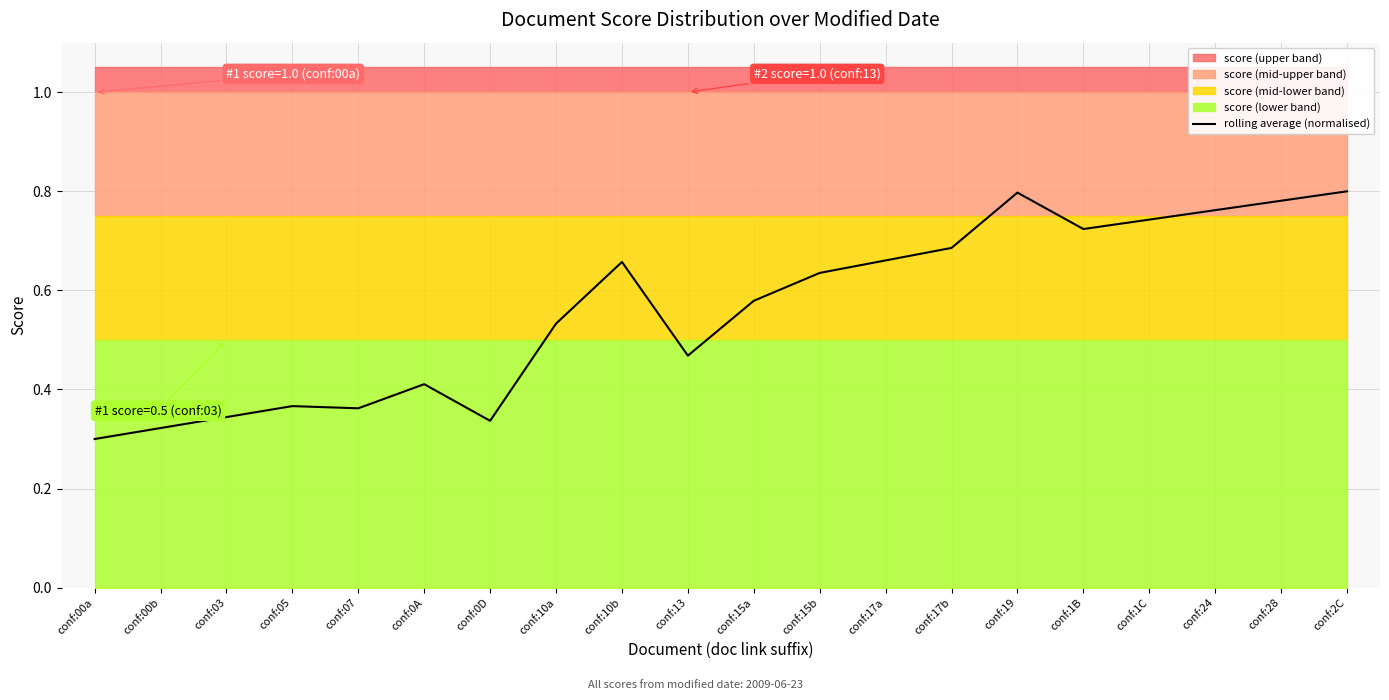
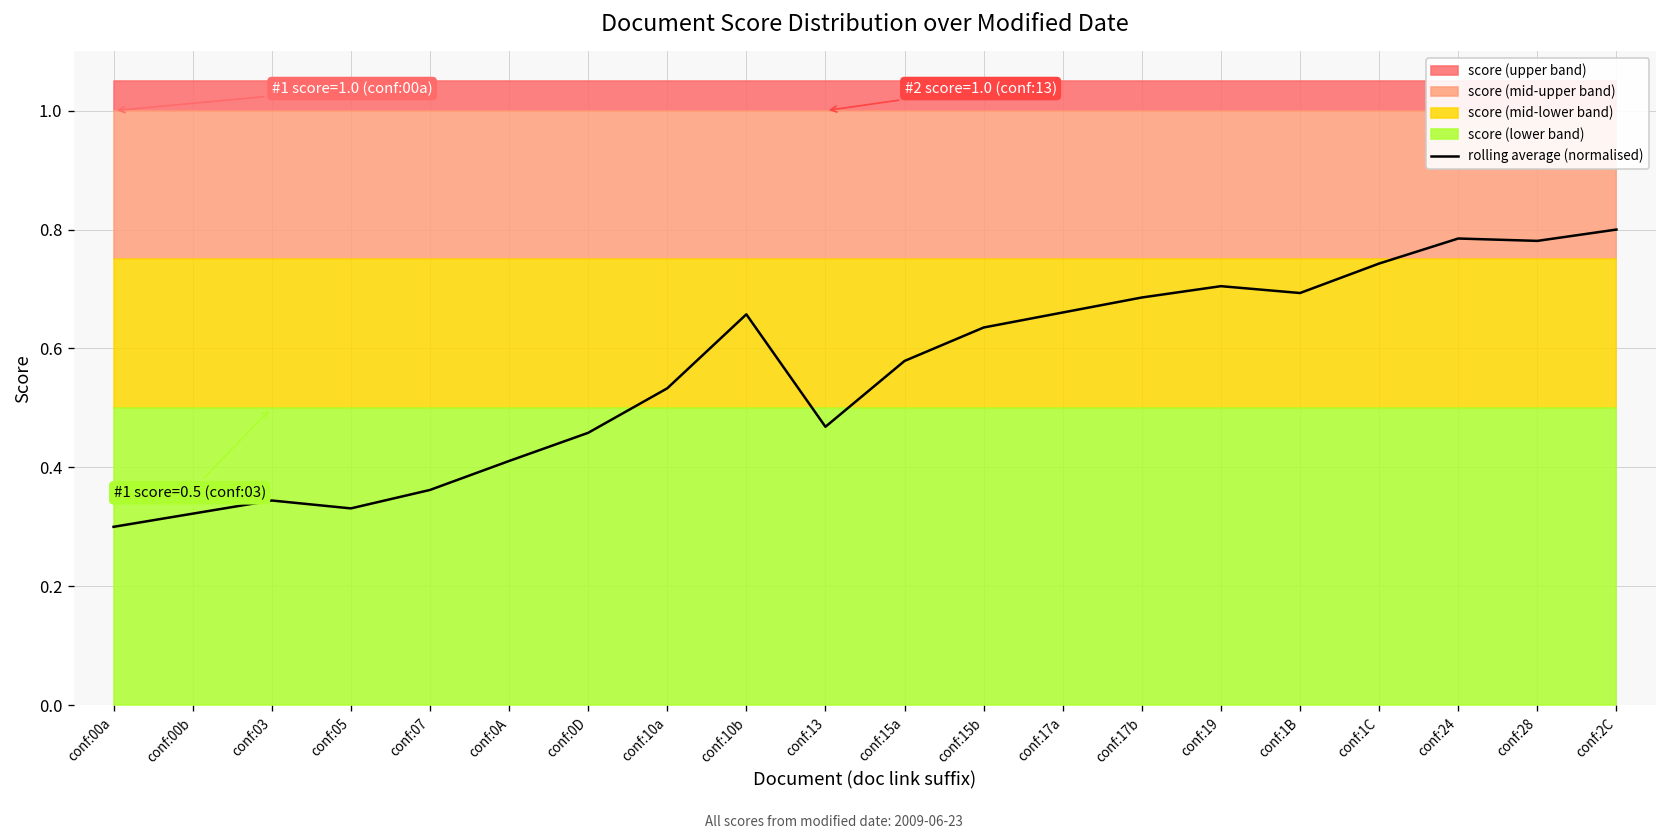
  {
    "rolling average (normalised)": {
      "conf:00a": 0.30,
      "conf:00b": 0.32,
-     "conf:05": 0.37,
+     "conf:05": 0.33,
      "conf:07": 0.36,
      "conf:0A": 0.41,
-     "conf:0D": 0.34,
+     "conf:0D": 0.46,
      "conf:10a": 0.53,
      "conf:10b": 0.66,
      "conf:13": 0.47,
      "conf:15a": 0.58,
      "conf:15b": 0.64,
      "conf:17a": 0.66,
      "conf:17b": 0.69,
-     "conf:19": 0.80,
-     "conf:1B": 0.72,
+     "conf:19": 0.70,
+     "conf:1B": 0.69,
      "conf:1C": 0.74,
-     "conf:24": 0.76,
+     "conf:24": 0.78,
      "conf:28": 0.78,
      "conf:2C": 0.80
    },
    "score (lower band)": {
      "conf:03": 0.50,
      "conf:05": 0.50,
      "conf:07": 0.50,
      "conf:0A": 0.50,
      "conf:0D": 0.50,
      "conf:10a": 0.50,
      "conf:10b": 0.50,
      "conf:13": 0.50,
      "conf:15a": 0.50,
      "conf:15b": 0.50,
      "conf:17a": 0.50,
      "conf:17b": 0.50,
      "conf:19": 0.50,
      "conf:1B": 0.50,
      "conf:1C": 0.50,
      "conf:24": 0.50,
      "conf:28": 0.50,
      "conf:2C": 0.50
    }
  }
